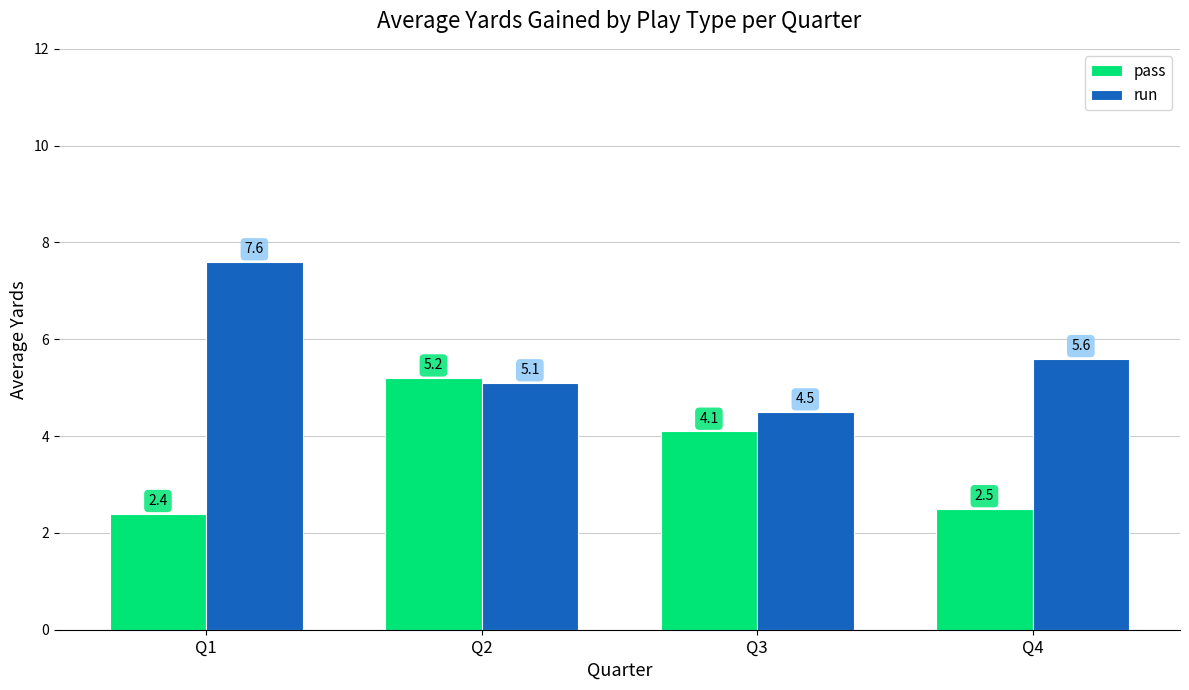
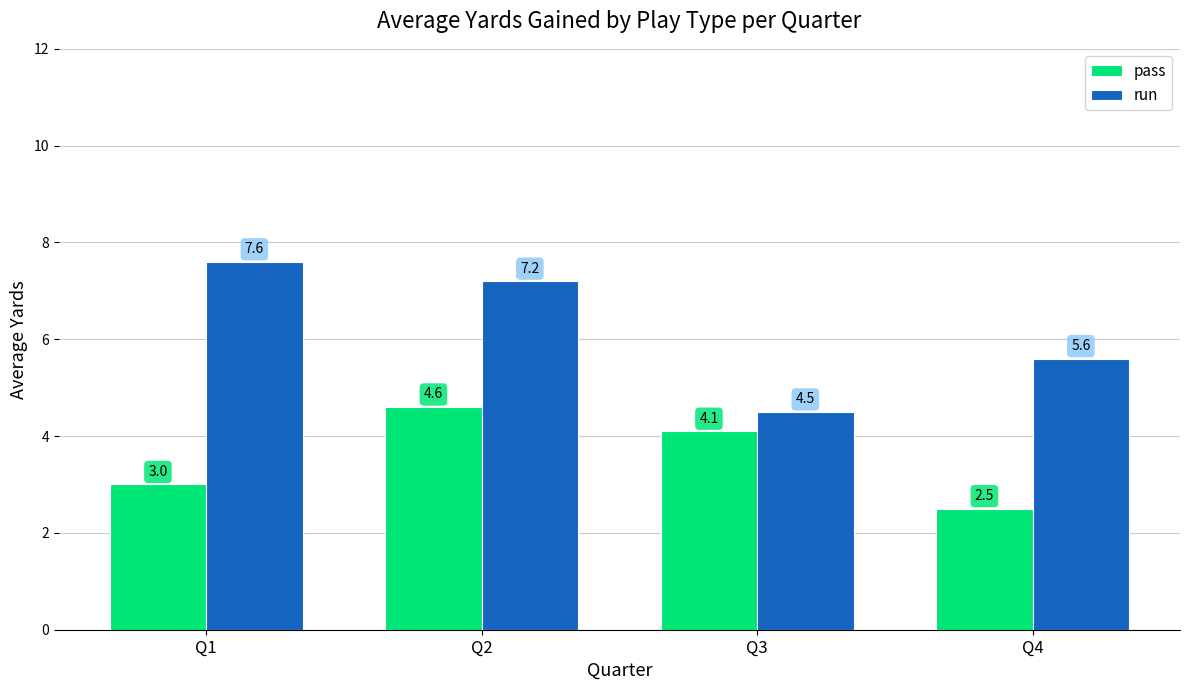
  {
    "pass": {
-     "Q1": 2.4,
-     "Q2": 5.2
+     "Q1": 3.0,
+     "Q2": 4.6
    },
    "run": {
-     "Q2": 5.1
+     "Q2": 7.2
    }
  }
